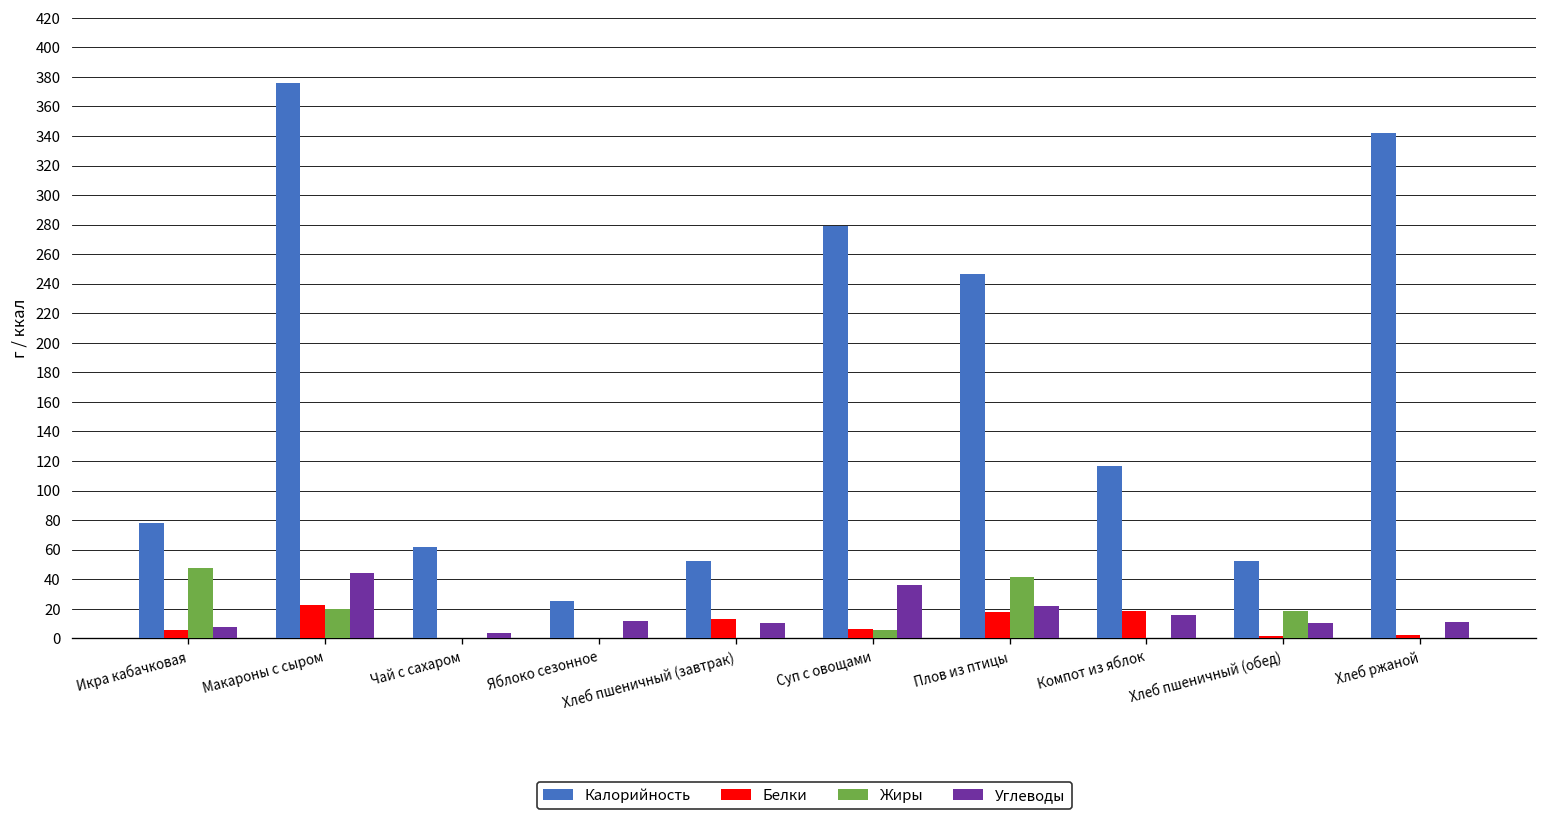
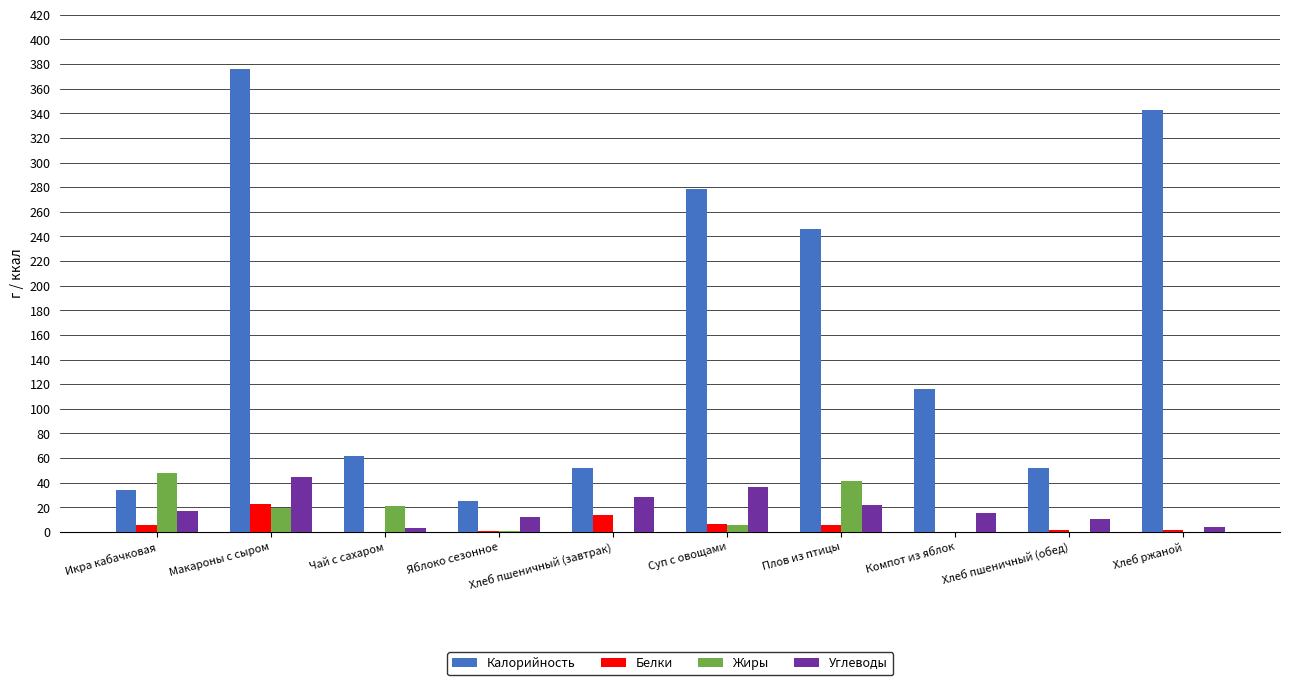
  {
    "Калорийность": {
-     "Икра кабачковая": 78,
+     "Икра кабачковая": 34,
      "Макароны с сыром": 376,
      "Чай с сахаром": 62,
      "Яблоко сезонное": 25,
      "Хлеб пшеничный (завтрак)": 52,
      "Суп с овощами": 279,
      "Плов из птицы": 246,
      "Компот из яблок": 117,
      "Хлеб пшеничный (обед)": 52,
      "Хлеб ржаной": 342
    },
    "Белки": {
      "Икра кабачковая": 6,
      "Макароны с сыром": 23,
      "Хлеб пшеничный (завтрак)": 13,
      "Суп с овощами": 6,
-     "Плов из птицы": 18,
-     "Компот из яблок": 18
+     "Плов из птицы": 5,
+     "Компот из яблок": 0
    },
    "Жиры": {
      "Икра кабачковая": 48,
      "Макароны с сыром": 20,
-     "Чай с сахаром": 0,
+     "Чай с сахаром": 21,
      "Суп с овощами": 6,
      "Плов из птицы": 41,
      "Компот из яблок": 0,
-     "Хлеб пшеничный (обед)": 19
+     "Хлеб пшеничный (обед)": 0
    },
    "Углеводы": {
-     "Икра кабачковая": 8,
+     "Икра кабачковая": 17,
      "Макароны с сыром": 45,
      "Чай с сахаром": 4,
      "Яблоко сезонное": 12,
-     "Хлеб пшеничный (завтрак)": 10,
+     "Хлеб пшеничный (завтрак)": 28,
      "Суп с овощами": 36,
      "Плов из птицы": 22,
      "Компот из яблок": 16,
      "Хлеб пшеничный (обед)": 10,
-     "Хлеб ржаной": 11
+     "Хлеб ржаной": 4
    }
  }
